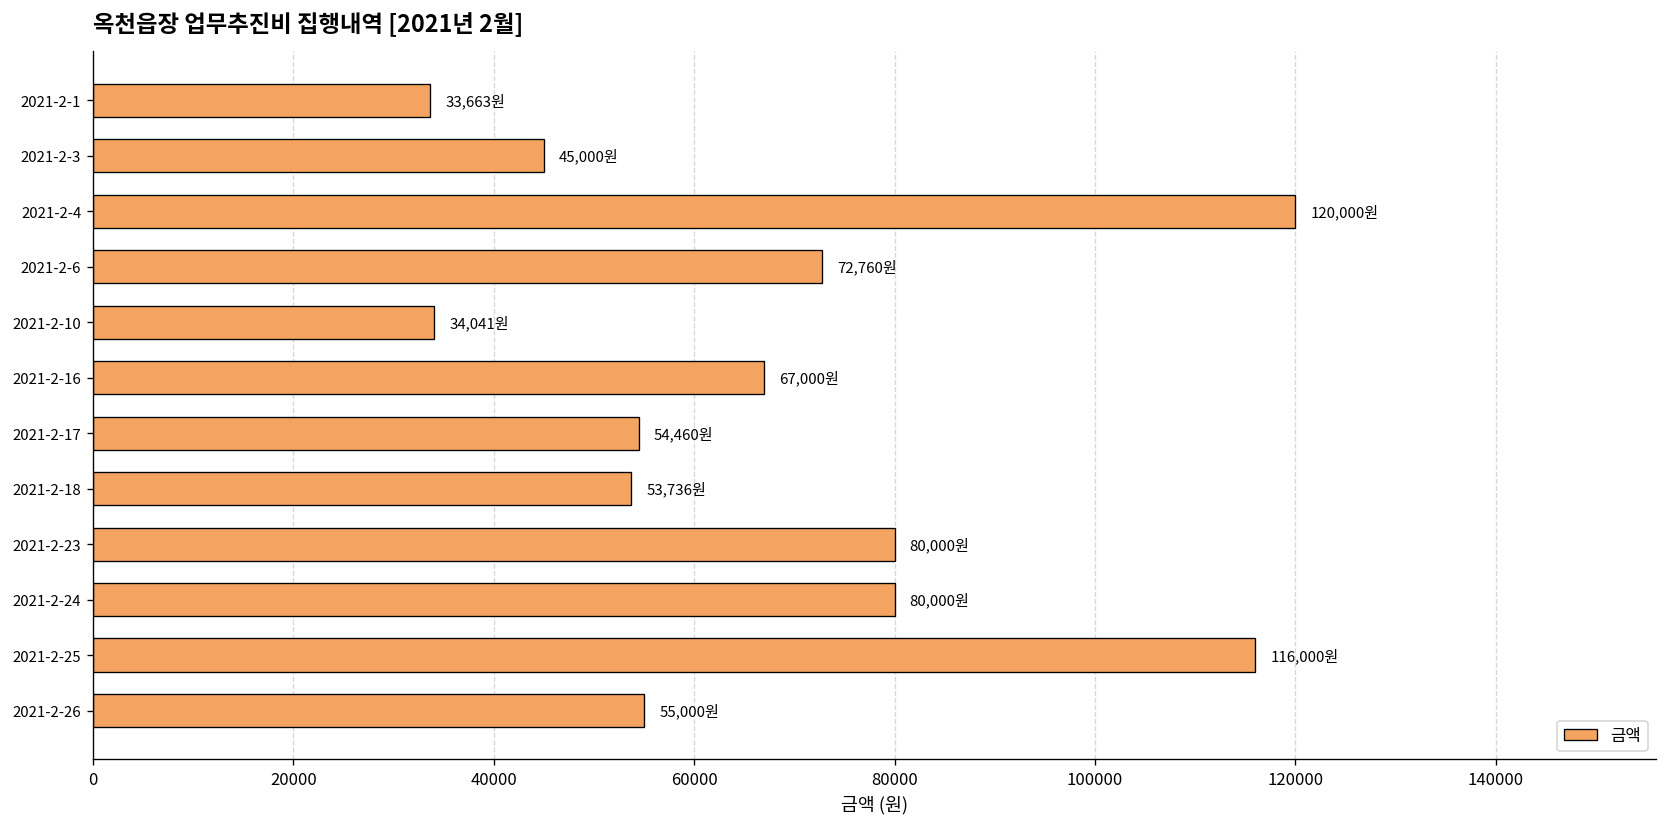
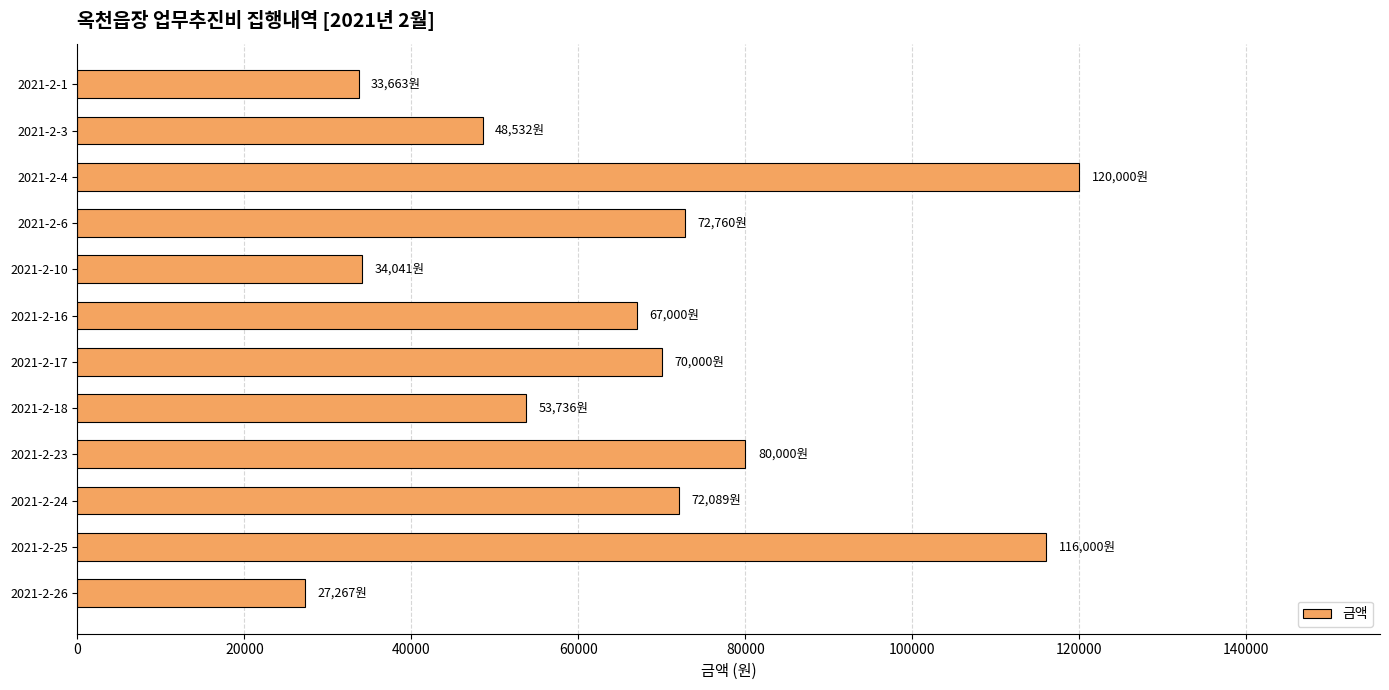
  {
    "2021-2-1": "33,663원",
-   "2021-2-3": "45,000원",
+   "2021-2-3": "48,532원",
    "2021-2-4": "120,000원",
    "2021-2-6": "72,760원",
    "2021-2-10": "34,041원",
    "2021-2-16": "67,000원",
-   "2021-2-17": "54,460원",
+   "2021-2-17": "70,000원",
    "2021-2-18": "53,736원",
    "2021-2-23": "80,000원",
-   "2021-2-24": "80,000원",
+   "2021-2-24": "72,089원",
    "2021-2-25": "116,000원",
-   "2021-2-26": "55,000원"
+   "2021-2-26": "27,267원"
  }
